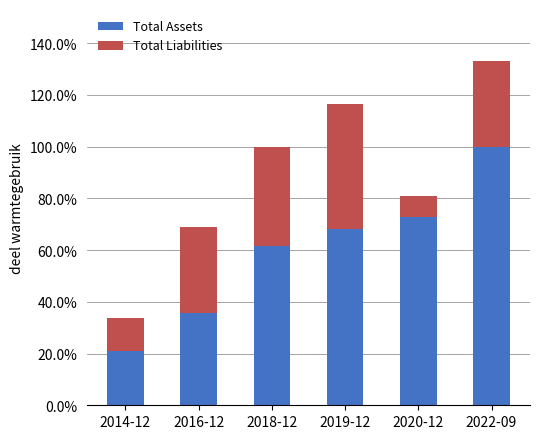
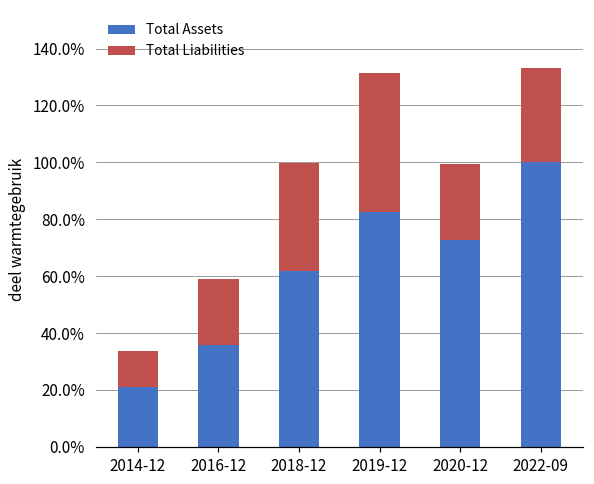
  {
    "Total Assets": {
      "2014-12": "21%",
      "2016-12": "36%",
      "2018-12": "62%",
-     "2019-12": "68%",
+     "2019-12": "83%",
      "2020-12": "73%",
      "2022-09": "100%"
    },
    "Total Liabilities": {
      "2014-12": "13%",
-     "2016-12": "33%",
+     "2016-12": "23%",
      "2018-12": "38%",
      "2019-12": "49%",
-     "2020-12": "8%",
+     "2020-12": "27%",
      "2022-09": "33%"
    }
  }
